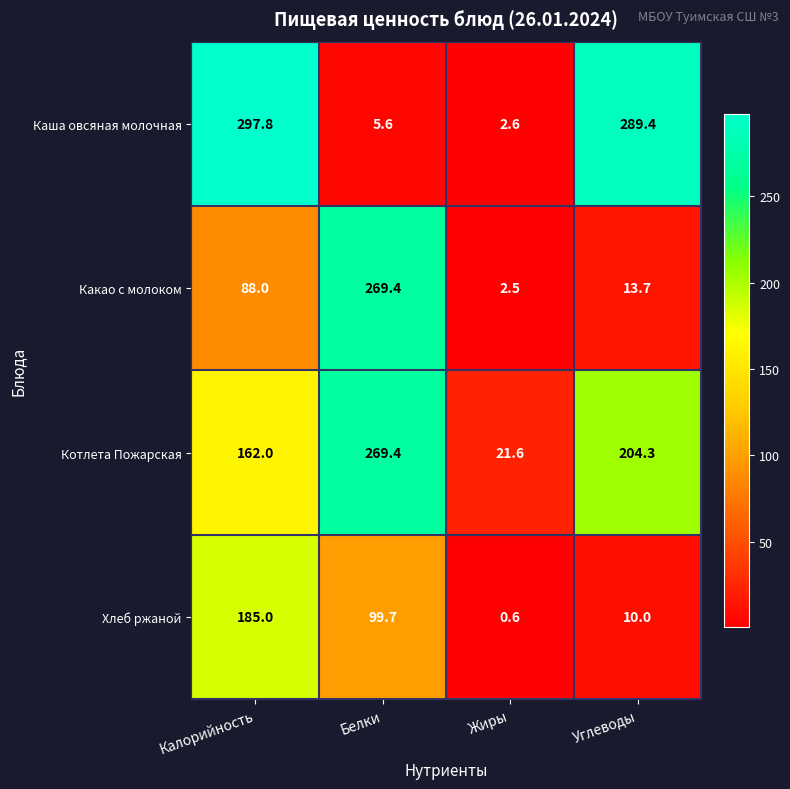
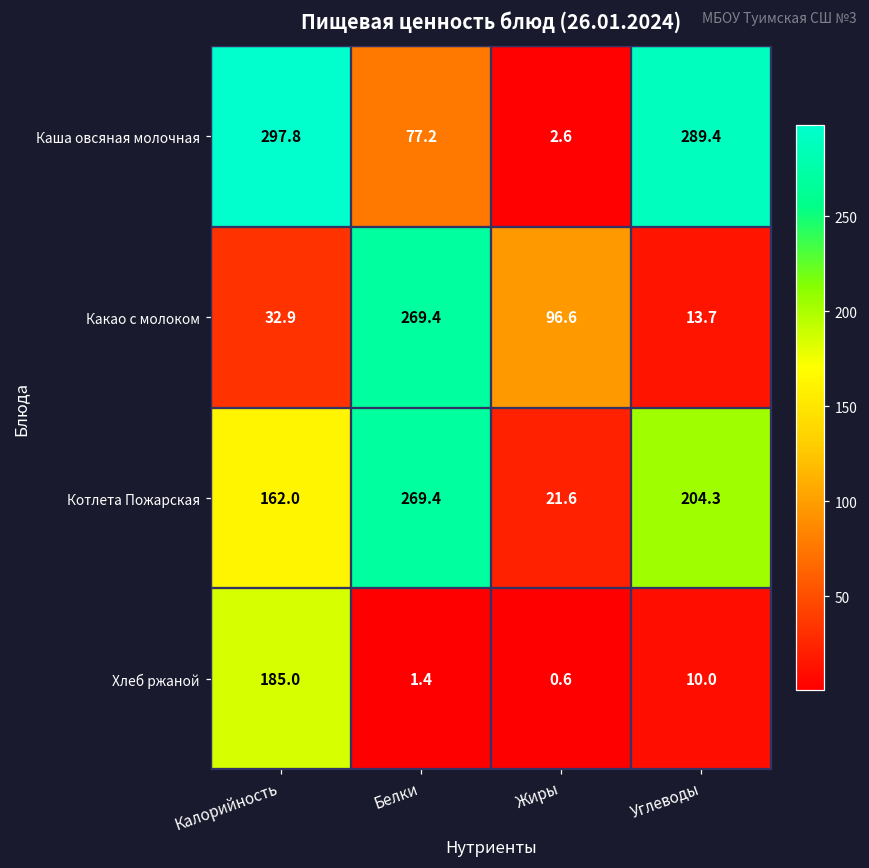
  {
    "Каша овсяная молочная": {
      "Калорийность": 297.8,
-     "Белки": 5.6,
+     "Белки": 77.2,
      "Жиры": 2.6,
      "Углеводы": 289.4
    },
    "Какао с молоком": {
-     "Калорийность": 88.0,
+     "Калорийность": 32.9,
      "Белки": 269.4,
-     "Жиры": 2.5,
+     "Жиры": 96.6,
      "Углеводы": 13.7
    },
    "Котлета Пожарская": {
      "Калорийность": 162.0,
      "Белки": 269.4,
      "Жиры": 21.6,
      "Углеводы": 204.3
    },
    "Хлеб ржаной": {
      "Калорийность": 185.0,
-     "Белки": 99.7,
+     "Белки": 1.4,
      "Жиры": 0.6,
      "Углеводы": 10.0
    }
  }
